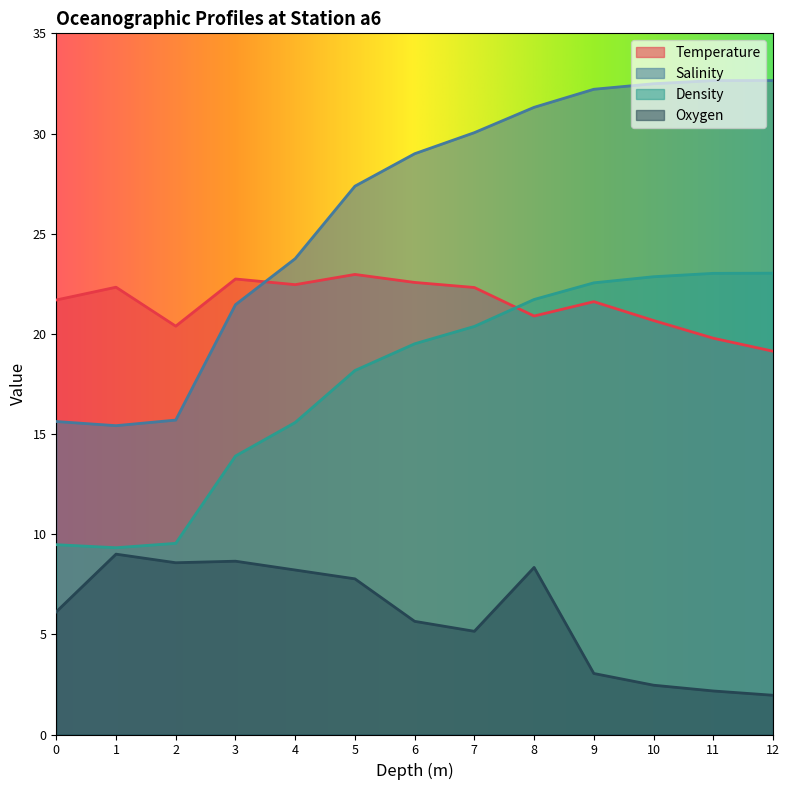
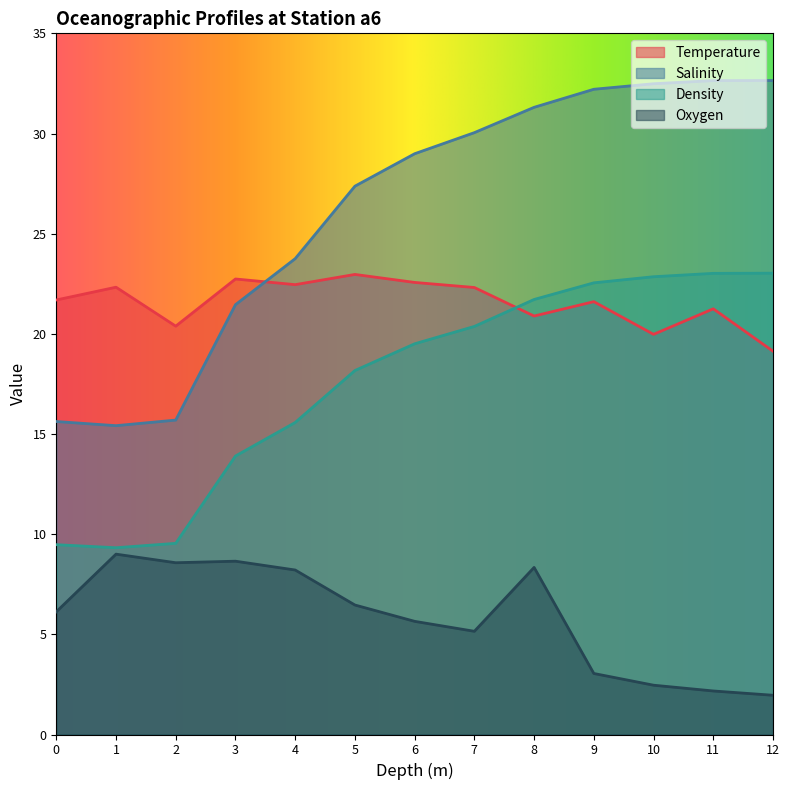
  {
    "Temperature": {
      "0": 21.7,
      "1": 22.3,
      "2": 20.4,
      "3": 22.7,
      "4": 22.5,
      "5": 23.0,
      "6": 22.6,
      "7": 22.3,
      "8": 20.9,
      "9": 21.6,
-     "10": 20.7,
-     "11": 19.8,
+     "10": 20.0,
+     "11": 21.2,
      "12": 19.1
    },
    "Oxygen": {
      "0": 6.1,
      "1": 9.0,
      "2": 8.6,
      "3": 8.7,
      "4": 8.2,
-     "5": 7.8,
+     "5": 6.5,
      "6": 5.6,
      "7": 5.2,
      "8": 8.3,
      "9": 3.0,
      "10": 2.5,
      "11": 2.2,
      "12": 2.0
    }
  }
